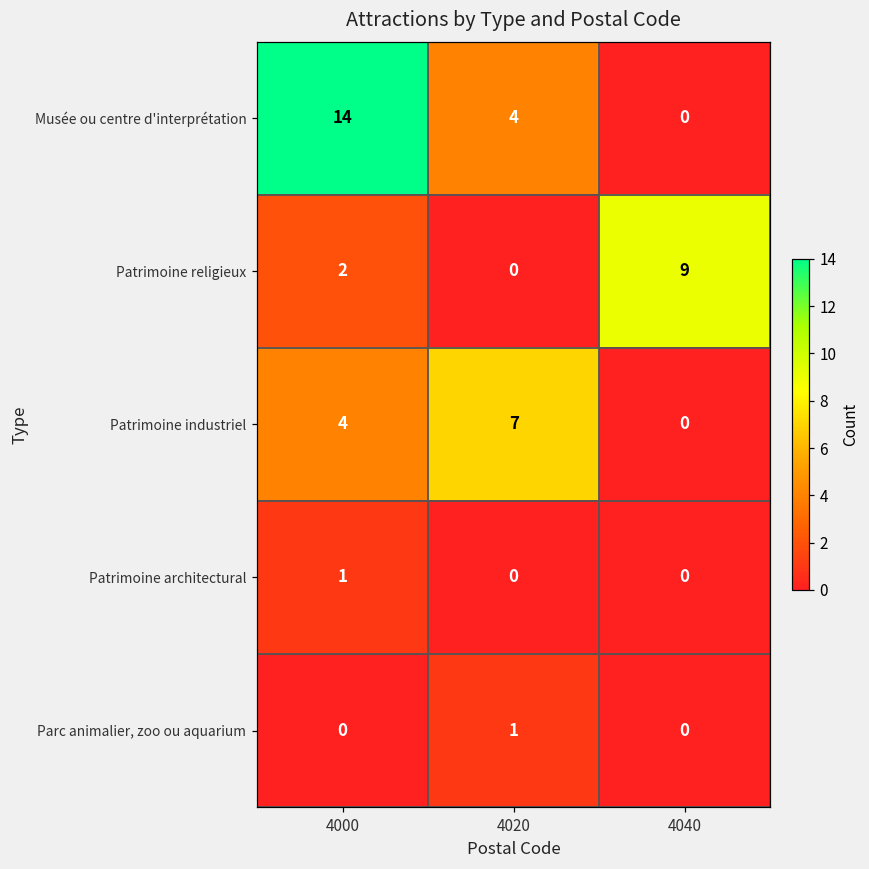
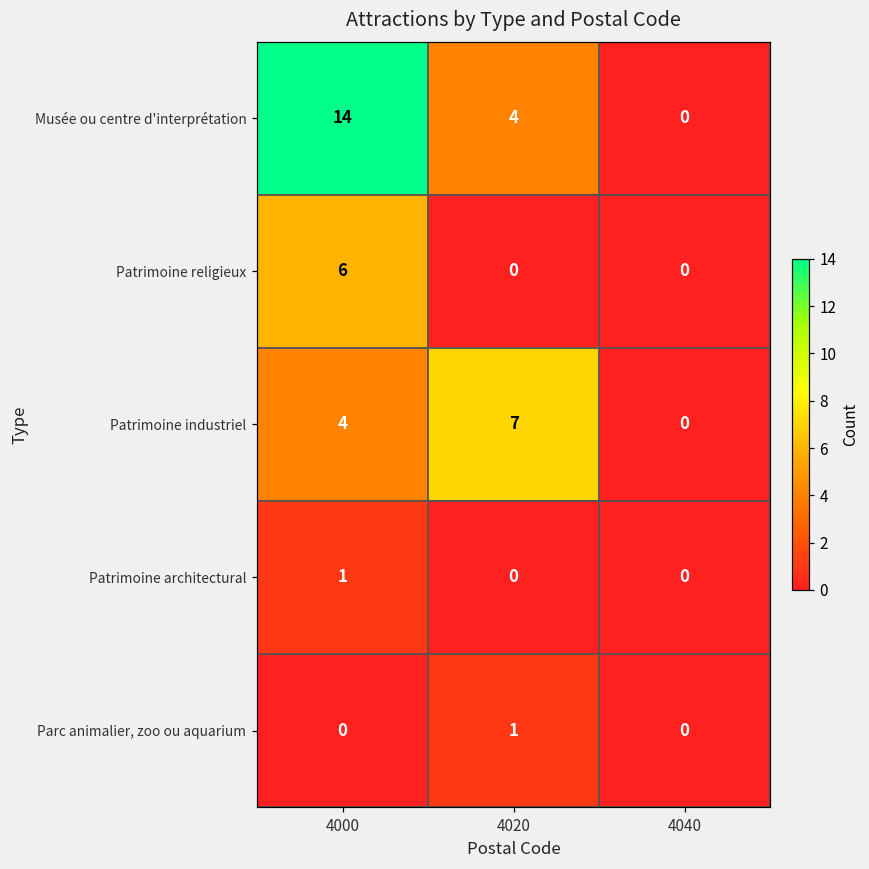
  {
    "Musée ou centre d'interprétation": {
      "4000": 14,
      "4020": 4,
      "4040": 0
    },
    "Patrimoine religieux": {
-     "4000": 2,
+     "4000": 6,
      "4020": 0,
-     "4040": 9
+     "4040": 0
    },
    "Patrimoine industriel": {
      "4000": 4,
      "4020": 7,
      "4040": 0
    },
    "Patrimoine architectural": {
      "4000": 1,
      "4020": 0,
      "4040": 0
    },
    "Parc animalier, zoo ou aquarium": {
      "4000": 0,
      "4020": 1,
      "4040": 0
    }
  }
